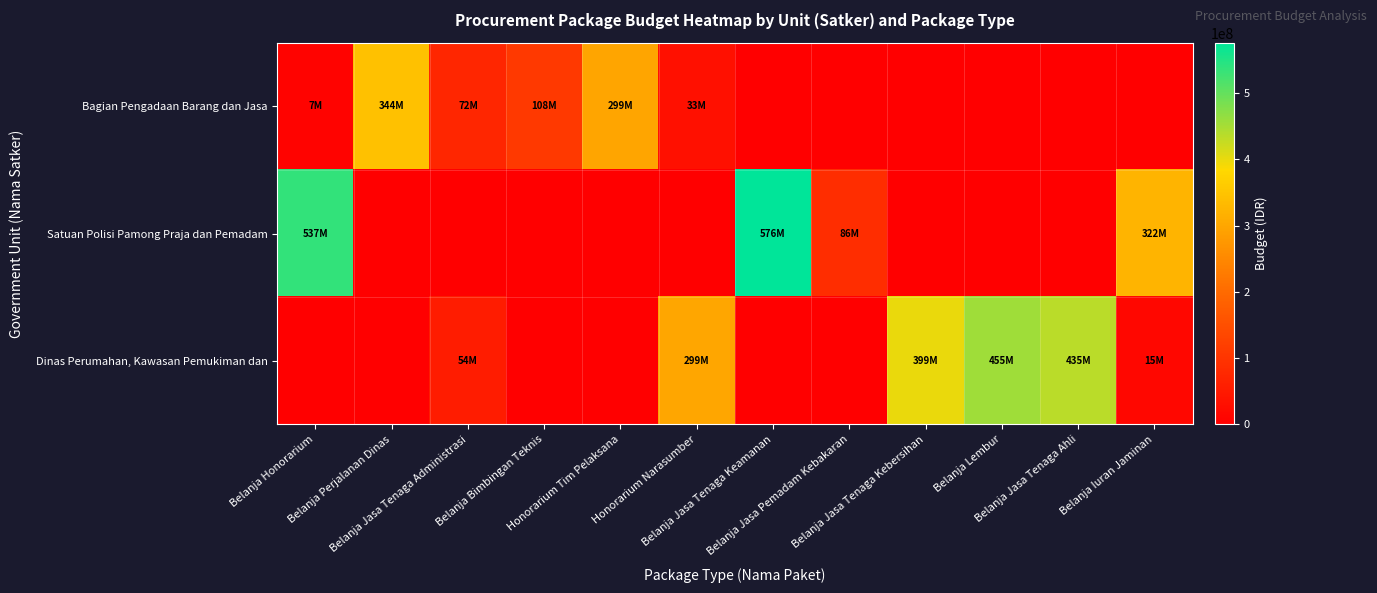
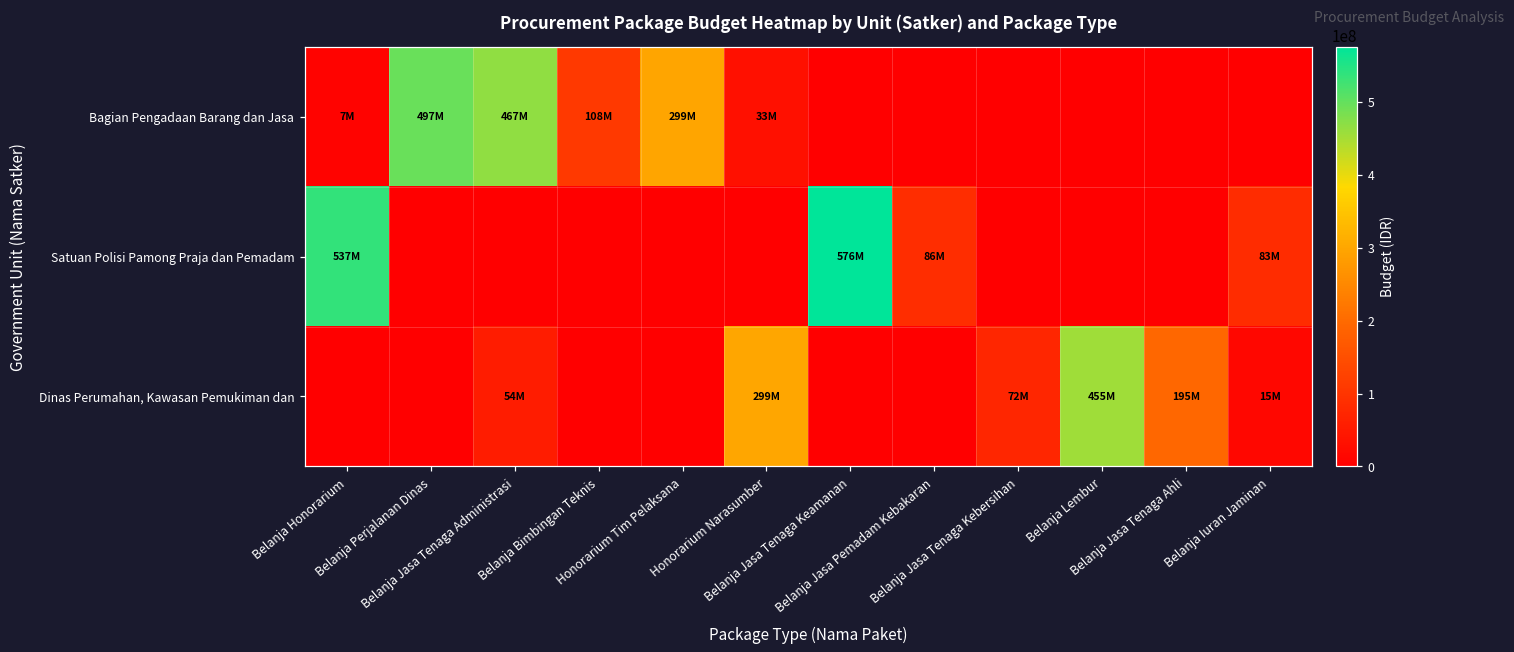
  {
    "Bagian Pengadaan Barang dan Jasa": {
      "Belanja Honorarium": "7M",
-     "Belanja Perjalanan Dinas": "344M",
-     "Belanja Jasa Tenaga Administrasi": "72M",
+     "Belanja Perjalanan Dinas": "497M",
+     "Belanja Jasa Tenaga Administrasi": "467M",
      "Belanja Bimbingan Teknis": "108M",
      "Honorarium Tim Pelaksana": "299M",
      "Honorarium Narasumber": "33M"
    },
    "Satuan Polisi Pamong Praja dan Pemadam": {
      "Belanja Honorarium": "537M",
      "Belanja Jasa Tenaga Keamanan": "576M",
      "Belanja Jasa Pemadam Kebakaran": "86M",
-     "Belanja Iuran Jaminan": "322M"
+     "Belanja Iuran Jaminan": "83M"
    },
    "Dinas Perumahan, Kawasan Pemukiman dan": {
      "Belanja Jasa Tenaga Administrasi": "54M",
      "Honorarium Narasumber": "299M",
-     "Belanja Jasa Tenaga Kebersihan": "399M",
+     "Belanja Jasa Tenaga Kebersihan": "72M",
      "Belanja Lembur": "455M",
-     "Belanja Jasa Tenaga Ahli": "435M",
+     "Belanja Jasa Tenaga Ahli": "195M",
      "Belanja Iuran Jaminan": "15M"
    }
  }
